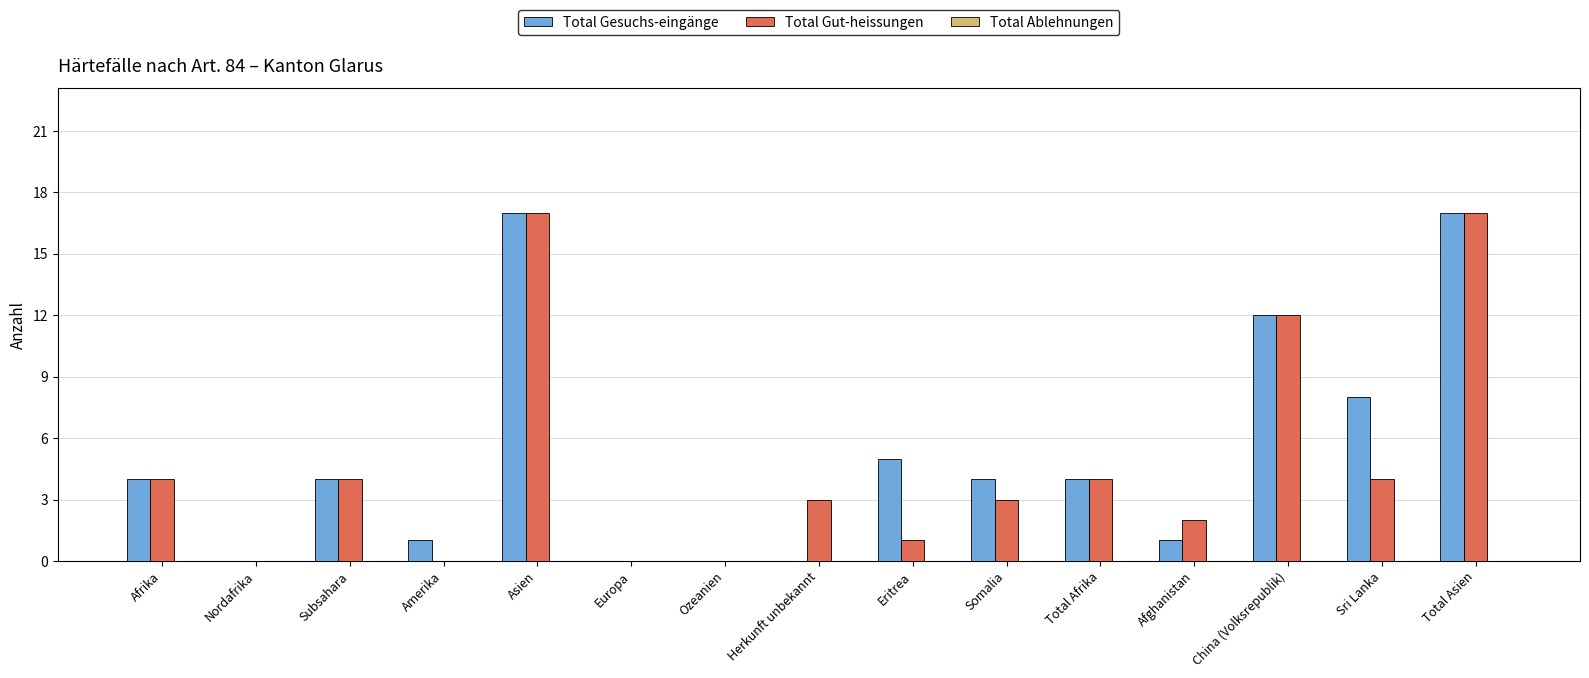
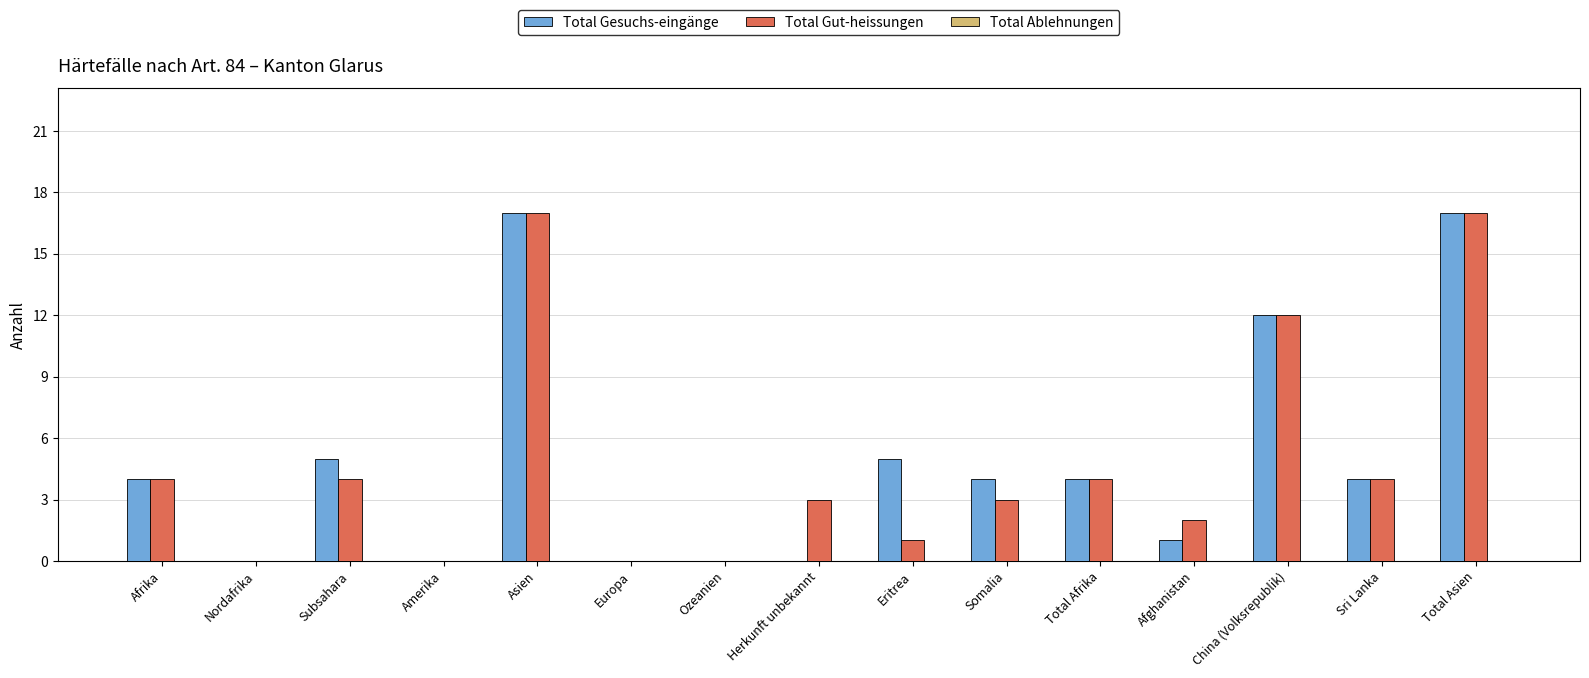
  {
    "Total Gesuchs-eingänge": {
      "Afrika": 4,
      "Nordafrika": 0,
-     "Subsahara": 4,
-     "Amerika": 1,
+     "Subsahara": 5,
+     "Amerika": 0,
      "Asien": 17,
      "Europa": 0,
      "Ozeanien": 0,
      "Herkunft unbekannt": 0,
      "Eritrea": 5,
      "Somalia": 4,
      "Total Afrika": 4,
      "Afghanistan": 1,
      "China (Volksrepublik)": 12,
-     "Sri Lanka": 8,
+     "Sri Lanka": 4,
      "Total Asien": 17
    },
    "Total Gut-heissungen": {
      "Afrika": 4,
      "Nordafrika": 0,
      "Subsahara": 4,
      "Amerika": 0,
      "Asien": 17,
      "Europa": 0,
      "Ozeanien": 0,
      "Herkunft unbekannt": 3,
      "Eritrea": 1,
      "Somalia": 3,
      "Total Afrika": 4,
      "Afghanistan": 2,
      "China (Volksrepublik)": 12,
      "Sri Lanka": 4,
      "Total Asien": 17
    },
    "Total Ablehnungen": {
      "Afrika": 0,
      "Nordafrika": 0,
      "Subsahara": 0,
      "Amerika": 0,
      "Asien": 0,
      "Europa": 0,
      "Ozeanien": 0,
      "Herkunft unbekannt": 0,
      "Eritrea": 0,
      "Somalia": 0,
      "Total Afrika": 0,
      "Afghanistan": 0,
      "China (Volksrepublik)": 0,
      "Sri Lanka": 0,
      "Total Asien": 0
    }
  }
